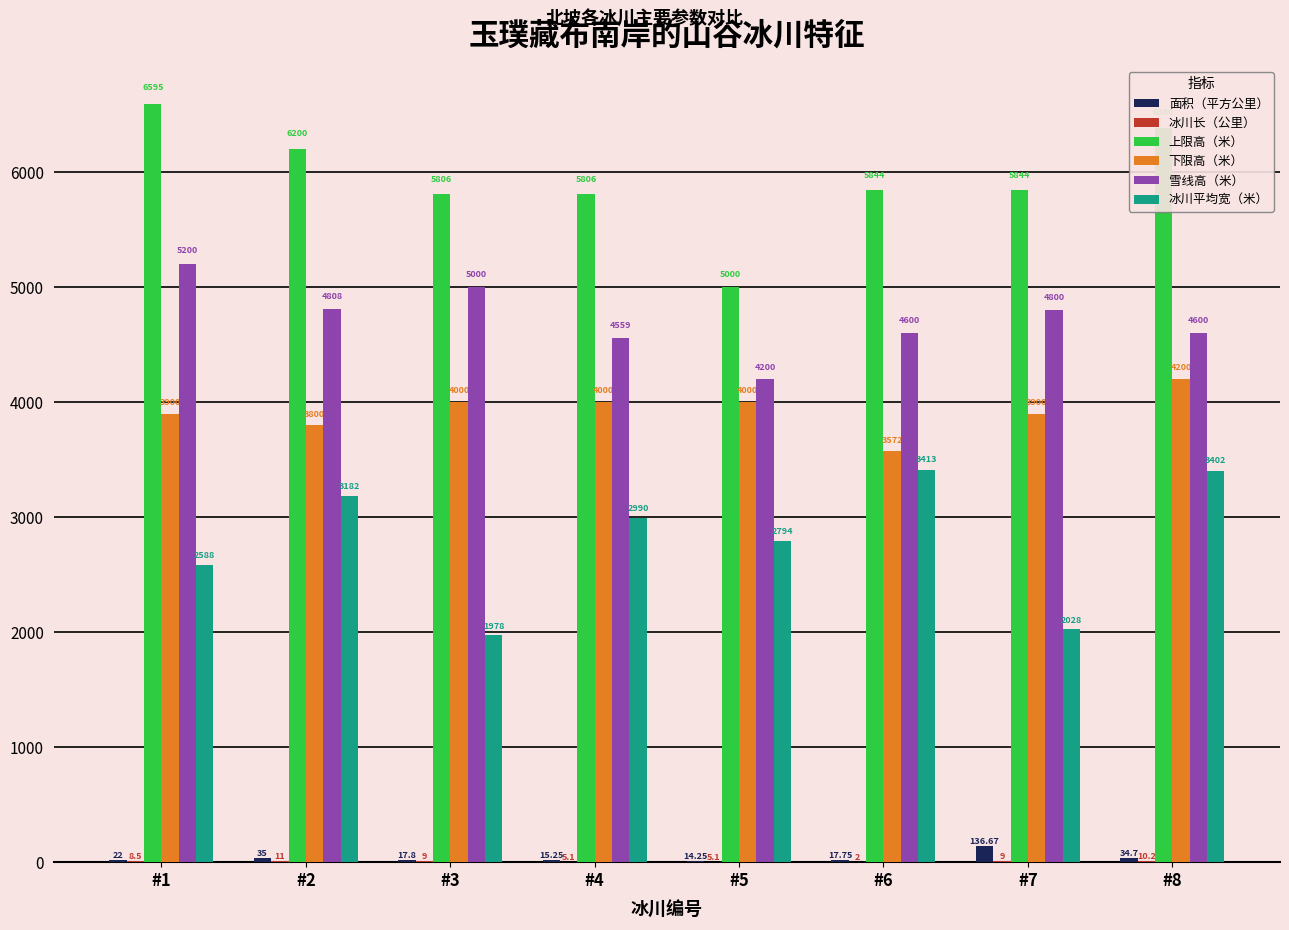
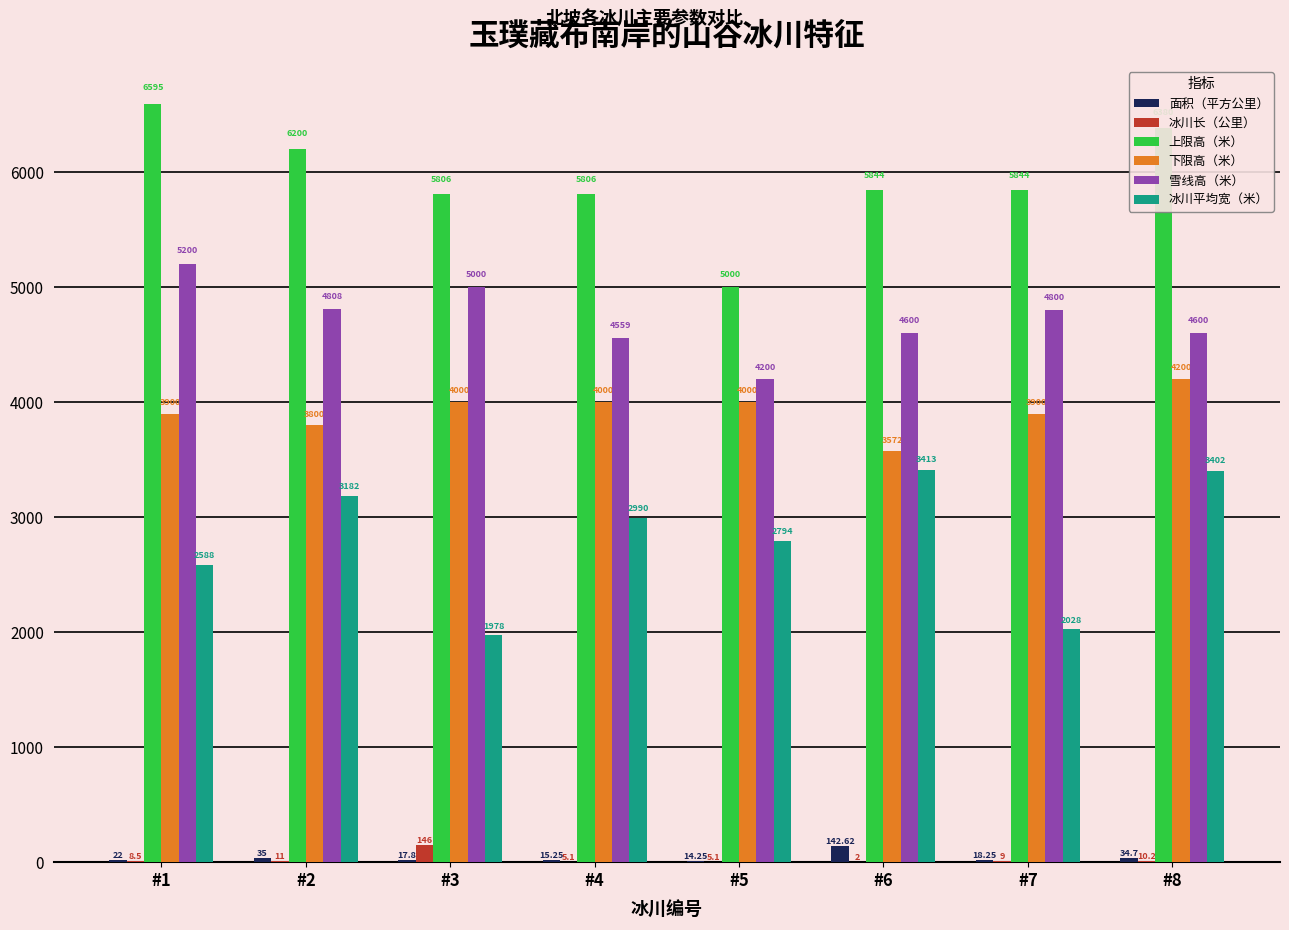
  {
    "面积（平方公里）": {
      "#1": 22,
      "#2": 35,
      "#3": 17.8,
      "#4": 15.25,
      "#5": 14.25,
-     "#6": 17.75,
-     "#7": 136.67,
+     "#6": 142.62,
+     "#7": 18.25,
      "#8": 34.7
    },
    "冰川长（公里）": {
      "#1": 8.5,
      "#2": 11,
-     "#3": 9,
+     "#3": 146,
      "#4": 5.1,
      "#5": 5.1,
      "#6": 2,
      "#7": 9,
      "#8": 10.2
    },
    "上限高（米）": {
      "#1": 6595,
      "#2": 6200,
      "#3": 5806,
      "#4": 5806,
      "#5": 5000,
      "#6": 5844,
      "#7": 5844
    },
    "下限高（米）": {
      "#1": 3900,
      "#2": 3800,
      "#3": 4000,
      "#4": 4000,
      "#5": 4000,
      "#6": 3572,
      "#7": 3900,
      "#8": 4200
    },
    "雪线高（米）": {
      "#1": 5200,
      "#2": 4808,
      "#3": 5000,
      "#4": 4559,
      "#5": 4200,
      "#6": 4600,
      "#7": 4800,
      "#8": 4600
    },
    "冰川平均宽（米）": {
      "#1": 2588,
      "#2": 3182,
      "#3": 1978,
      "#4": 2990,
      "#5": 2794,
      "#6": 3413,
      "#7": 2028,
      "#8": 3402
    }
  }
